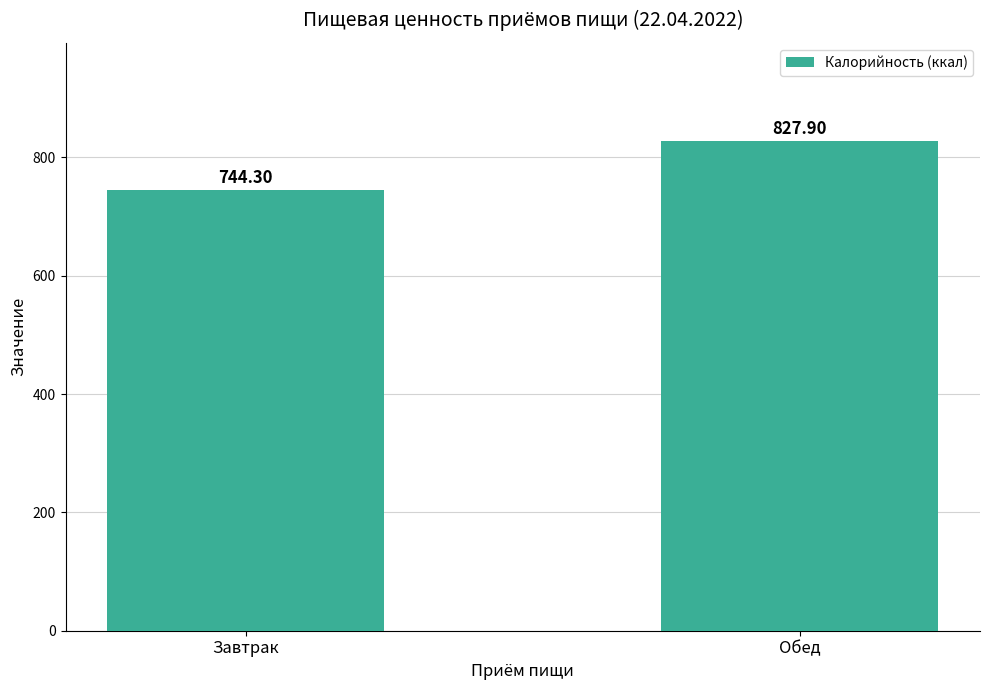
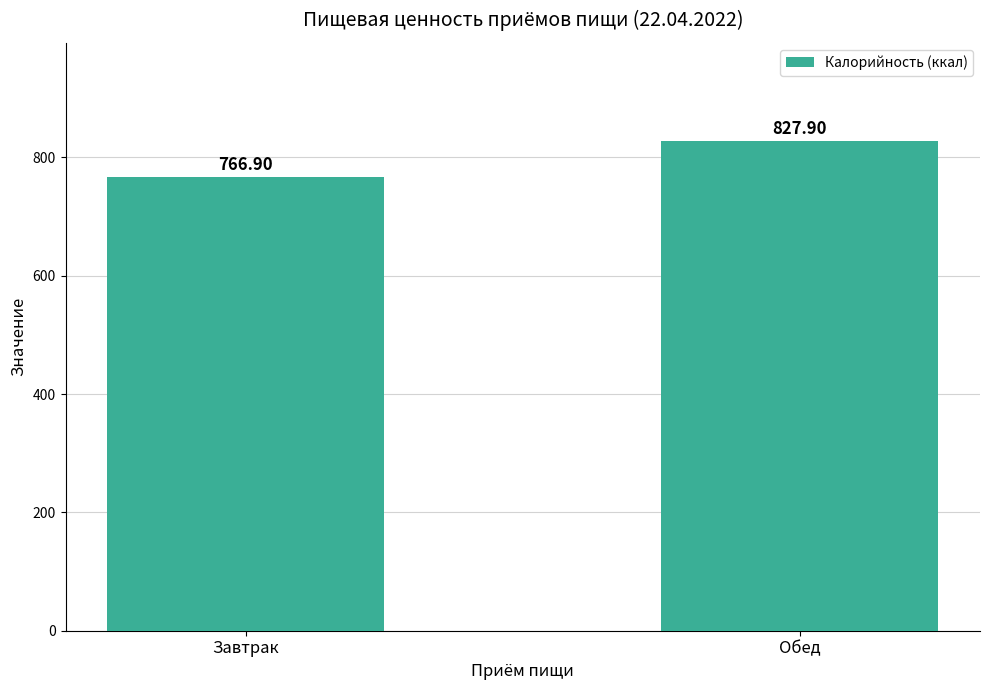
  {
-   "Завтрак": 744.30,
+   "Завтрак": 766.90,
    "Обед": 827.90
  }
